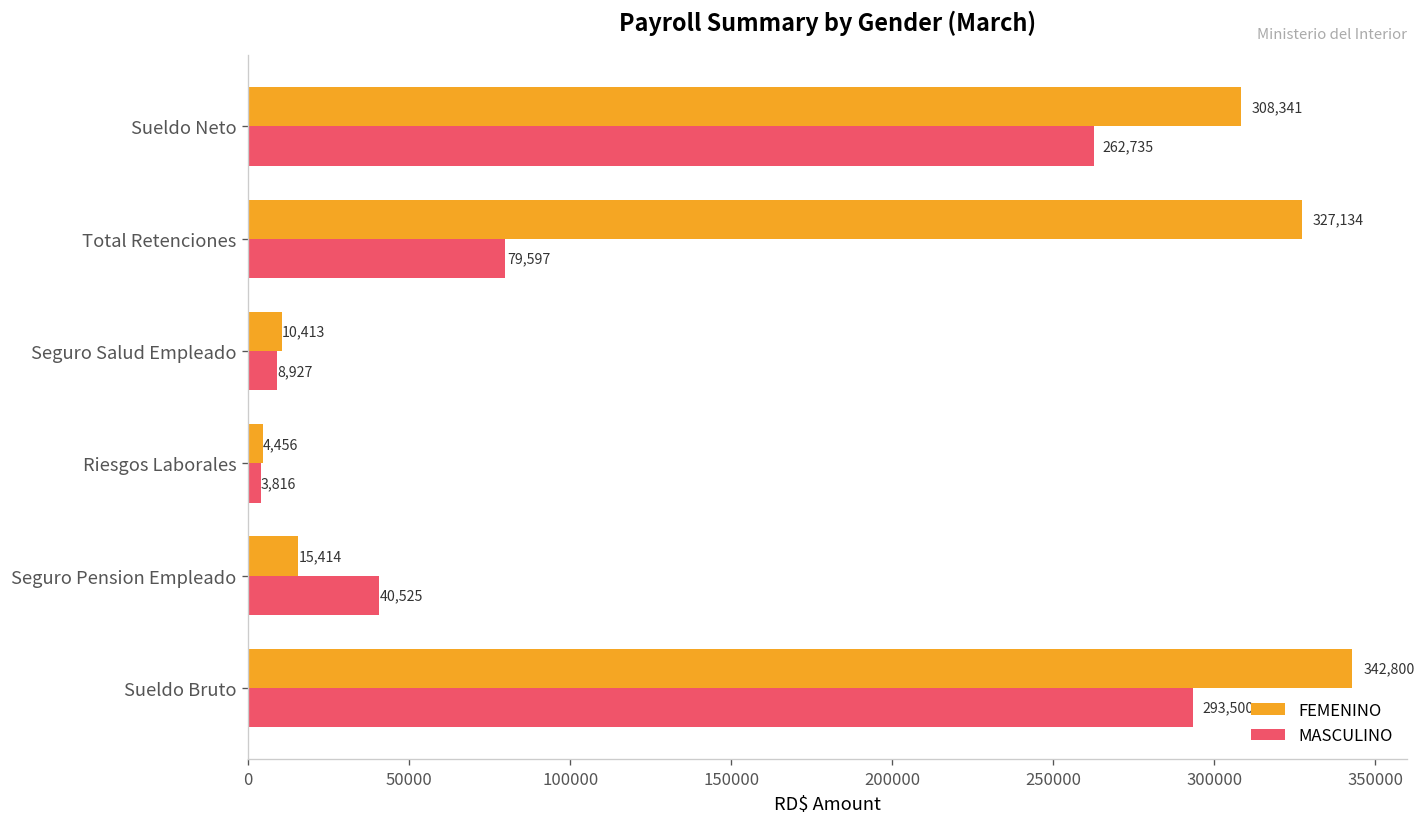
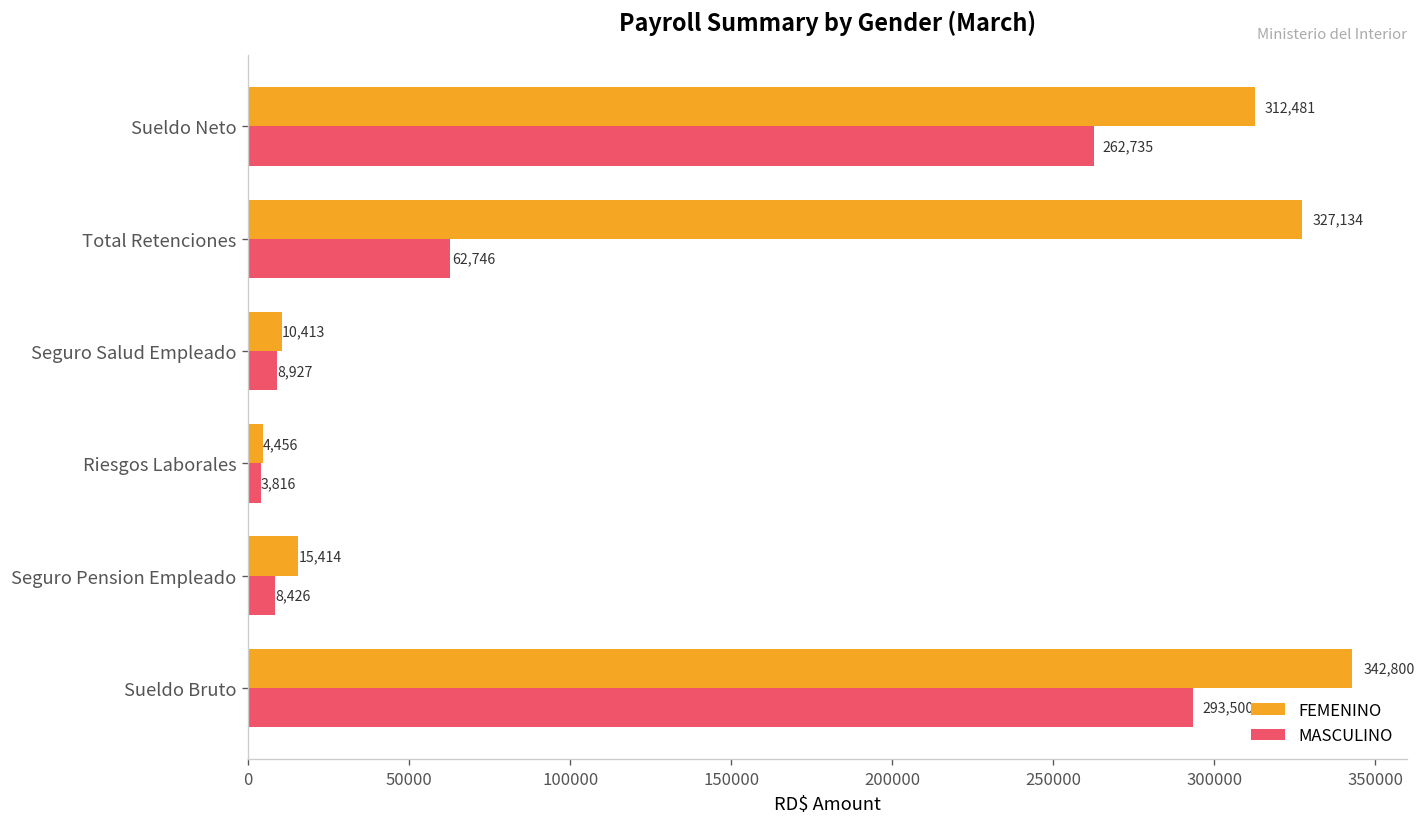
  {
    "FEMENINO": {
-     "Sueldo Neto": "308,341",
+     "Sueldo Neto": "312,481",
      "Total Retenciones": "327,134",
      "Seguro Salud Empleado": "10,413",
      "Riesgos Laborales": "4,456",
      "Seguro Pension Empleado": "15,414",
      "Sueldo Bruto": "342,800"
    },
    "MASCULINO": {
      "Sueldo Neto": "262,735",
-     "Total Retenciones": "79,597",
+     "Total Retenciones": "62,746",
      "Seguro Salud Empleado": "8,927",
      "Riesgos Laborales": "3,816",
-     "Seguro Pension Empleado": "40,525",
+     "Seguro Pension Empleado": "8,426",
      "Sueldo Bruto": "293,500"
    }
  }
